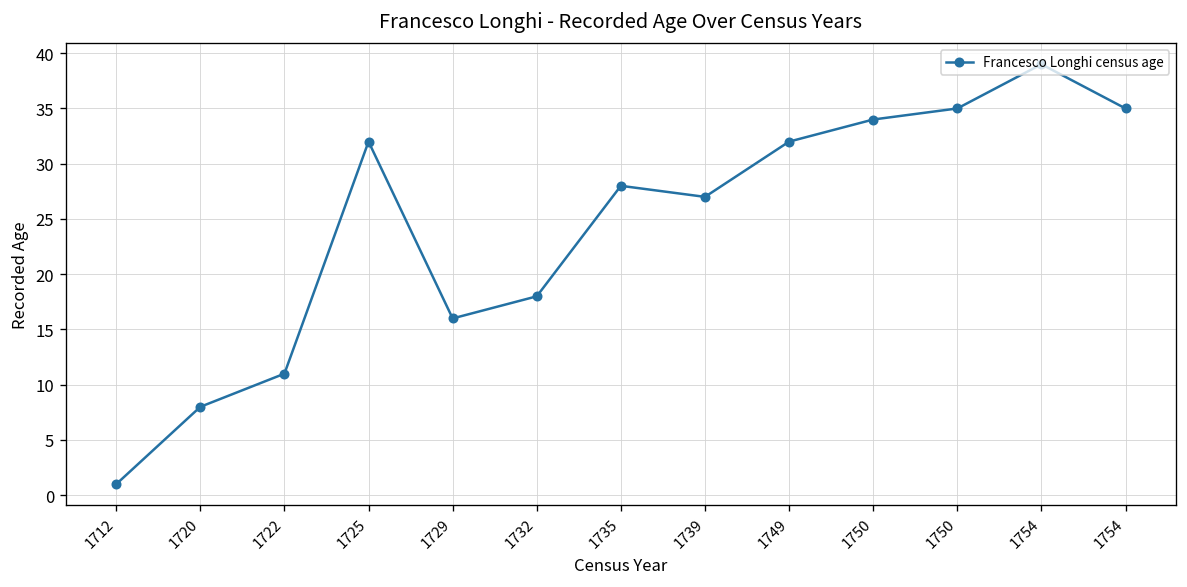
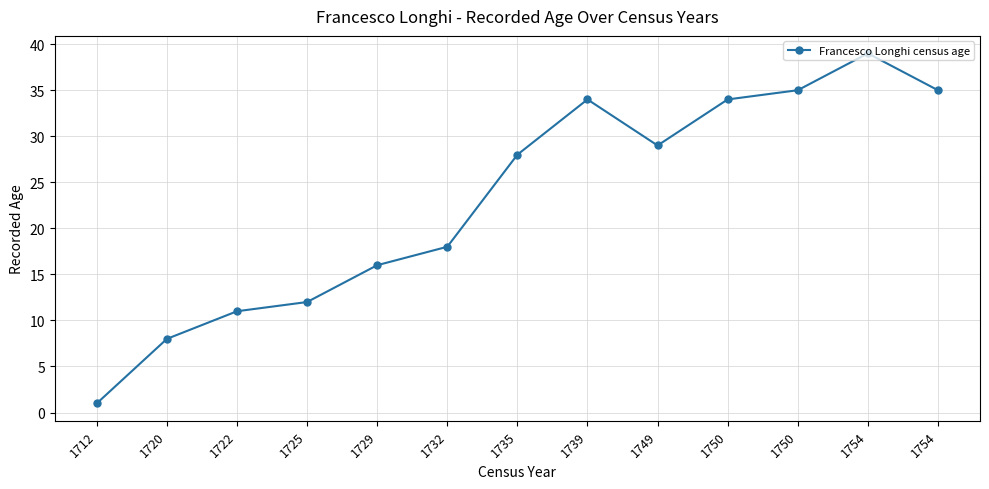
  {
    "1712": 1,
    "1720": 8,
    "1722": 11,
-   "1725": 32,
+   "1725": 12,
    "1729": 16,
    "1732": 18,
    "1735": 28,
-   "1739": 27,
-   "1749": 32
+   "1739": 34,
+   "1749": 29
  }
